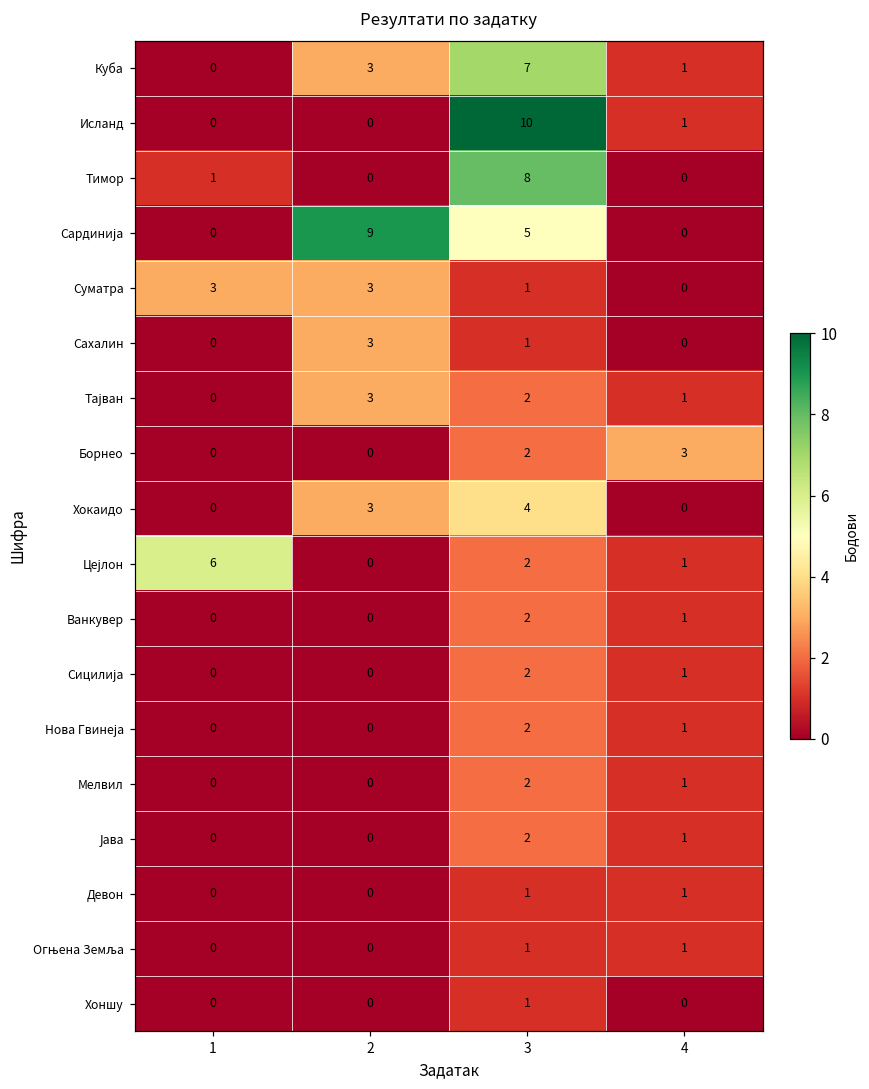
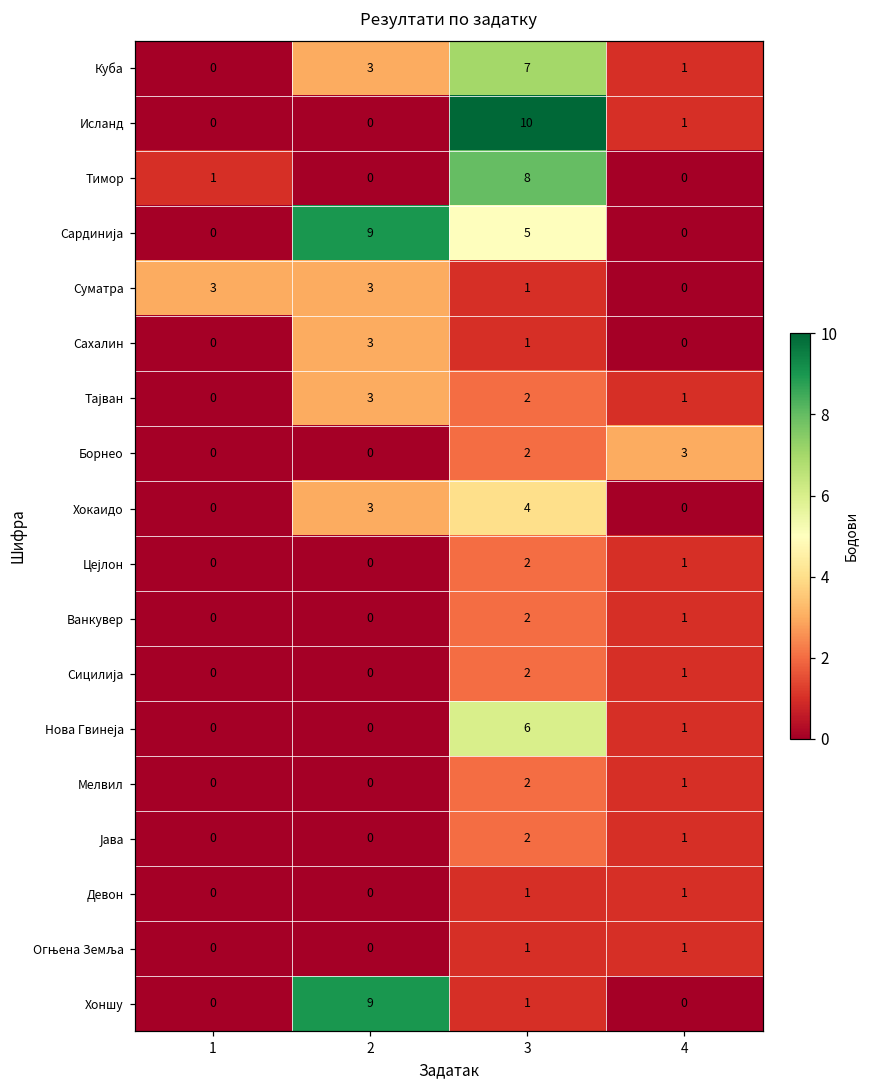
  {
    "Куба": {
      "1": 0,
      "2": 3,
      "3": 7,
      "4": 1
    },
    "Исланд": {
      "1": 0,
      "2": 0,
      "3": 10,
      "4": 1
    },
    "Тимор": {
      "1": 1,
      "2": 0,
      "3": 8,
      "4": 0
    },
    "Сардинија": {
      "1": 0,
      "2": 9,
      "3": 5,
      "4": 0
    },
    "Суматра": {
      "1": 3,
      "2": 3,
      "3": 1,
      "4": 0
    },
    "Сахалин": {
      "1": 0,
      "2": 3,
      "3": 1,
      "4": 0
    },
    "Тајван": {
      "1": 0,
      "2": 3,
      "3": 2,
      "4": 1
    },
    "Борнео": {
      "1": 0,
      "2": 0,
      "3": 2,
      "4": 3
    },
    "Хокаидо": {
      "1": 0,
      "2": 3,
      "3": 4,
      "4": 0
    },
    "Цејлон": {
-     "1": 6,
+     "1": 0,
      "2": 0,
      "3": 2,
      "4": 1
    },
    "Ванкувер": {
      "1": 0,
      "2": 0,
      "3": 2,
      "4": 1
    },
    "Сицилија": {
      "1": 0,
      "2": 0,
      "3": 2,
      "4": 1
    },
    "Нова Гвинеја": {
      "1": 0,
      "2": 0,
-     "3": 2,
+     "3": 6,
      "4": 1
    },
    "Мелвил": {
      "1": 0,
      "2": 0,
      "3": 2,
      "4": 1
    },
    "Јава": {
      "1": 0,
      "2": 0,
      "3": 2,
      "4": 1
    },
    "Девон": {
      "1": 0,
      "2": 0,
      "3": 1,
      "4": 1
    },
    "Огњена Земља": {
      "1": 0,
      "2": 0,
      "3": 1,
      "4": 1
    },
    "Хоншу": {
      "1": 0,
-     "2": 0,
+     "2": 9,
      "3": 1,
      "4": 0
    }
  }
